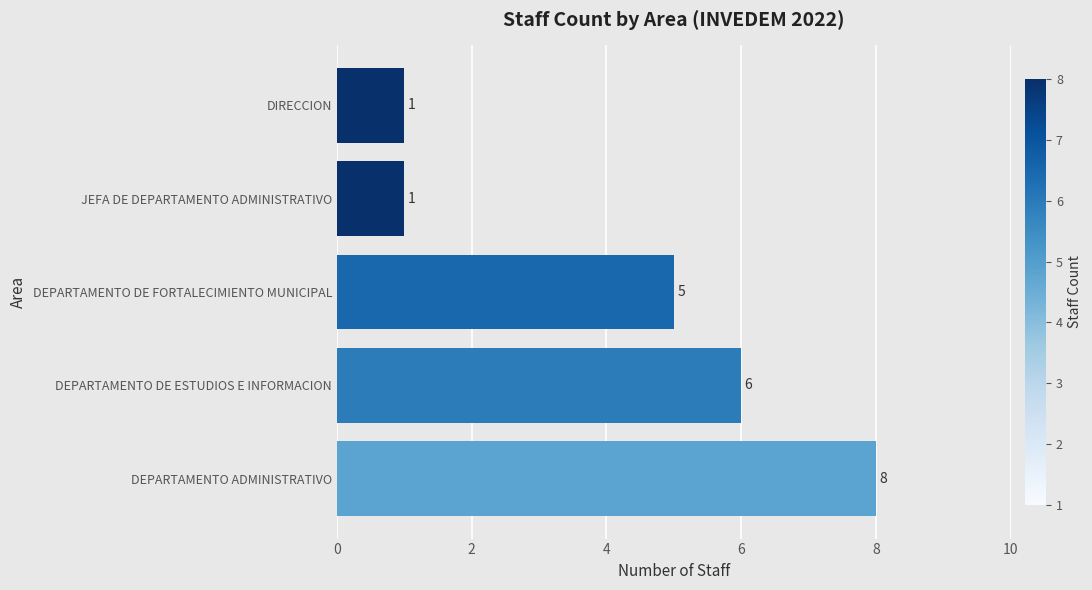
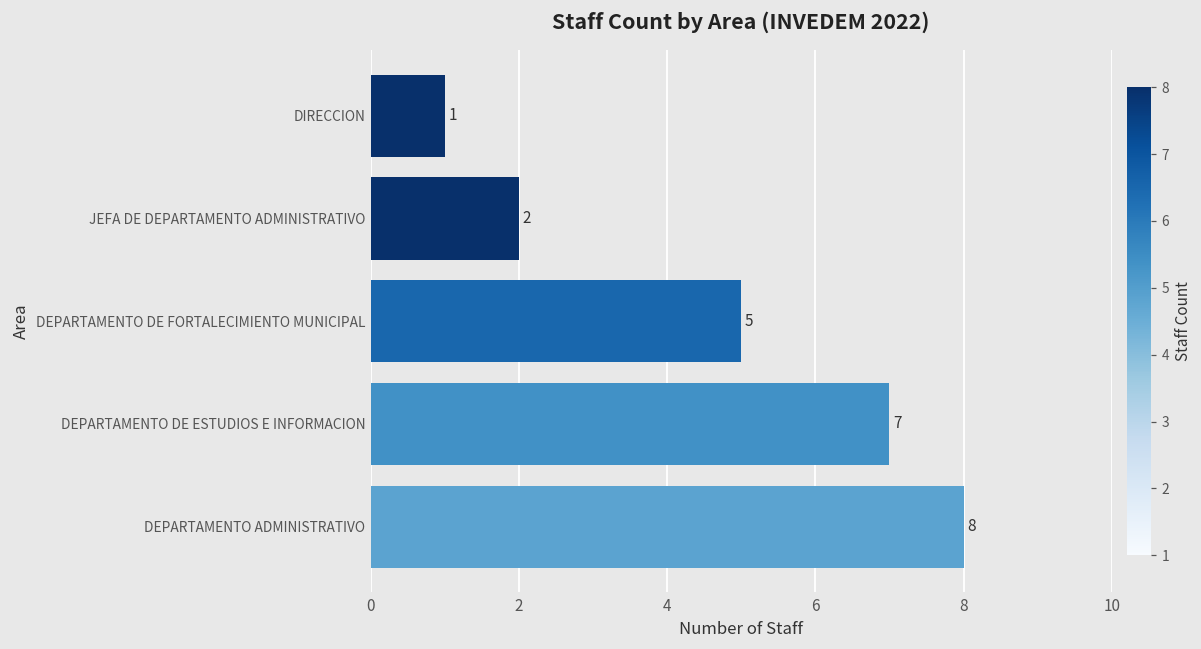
  {
    "DIRECCION": 1,
-   "JEFA DE DEPARTAMENTO ADMINISTRATIVO": 1,
+   "JEFA DE DEPARTAMENTO ADMINISTRATIVO": 2,
    "DEPARTAMENTO DE FORTALECIMIENTO MUNICIPAL": 5,
-   "DEPARTAMENTO DE ESTUDIOS E INFORMACION": 6,
+   "DEPARTAMENTO DE ESTUDIOS E INFORMACION": 7,
    "DEPARTAMENTO ADMINISTRATIVO": 8
  }
